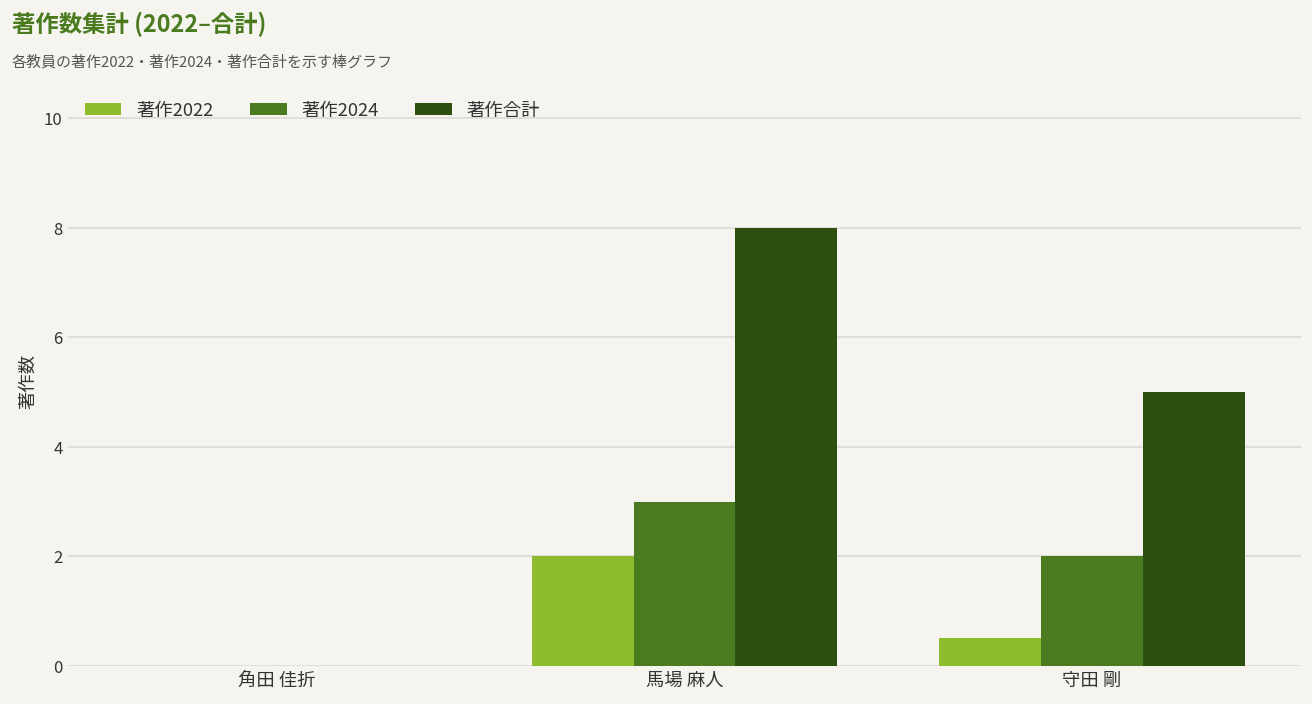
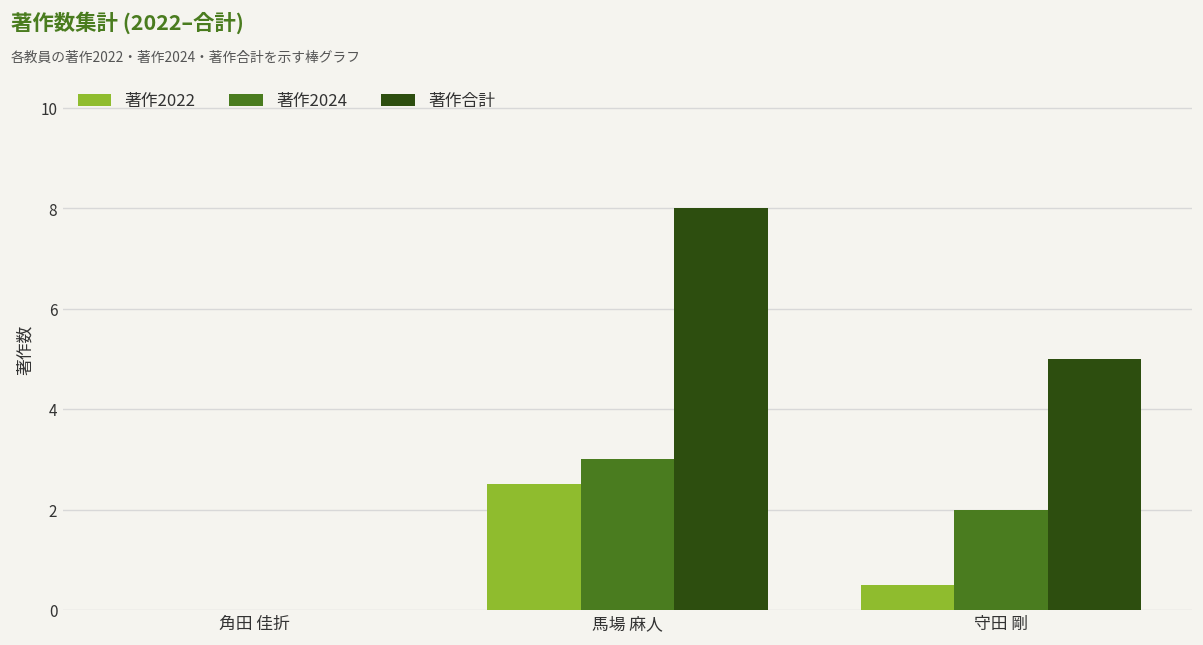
  {
    "著作2022": {
      "角田 佳折": 0.0,
-     "馬場 麻人": 2.0,
+     "馬場 麻人": 2.5,
      "守田 剛": 0.5
    }
  }
